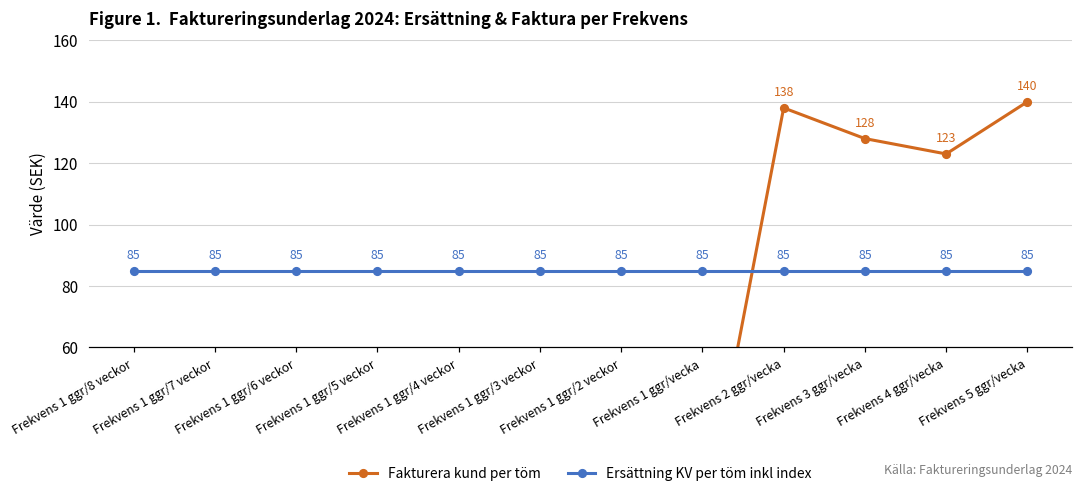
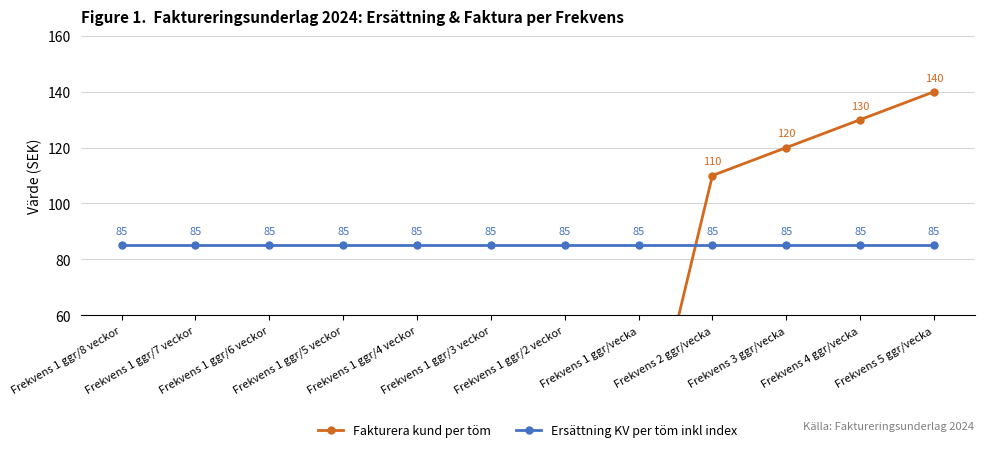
  {
    "Fakturera kund per töm": {
-     "Frekvens 2 ggr/vecka": 138,
-     "Frekvens 3 ggr/vecka": 128,
-     "Frekvens 4 ggr/vecka": 123,
+     "Frekvens 2 ggr/vecka": 110,
+     "Frekvens 3 ggr/vecka": 120,
+     "Frekvens 4 ggr/vecka": 130,
      "Frekvens 5 ggr/vecka": 140
    },
    "Ersättning KV per töm inkl index": {
      "Frekvens 1 ggr/8 veckor": 85,
      "Frekvens 1 ggr/7 veckor": 85,
      "Frekvens 1 ggr/6 veckor": 85,
      "Frekvens 1 ggr/5 veckor": 85,
      "Frekvens 1 ggr/4 veckor": 85,
      "Frekvens 1 ggr/3 veckor": 85,
      "Frekvens 1 ggr/2 veckor": 85,
      "Frekvens 1 ggr/vecka": 85,
      "Frekvens 2 ggr/vecka": 85,
      "Frekvens 3 ggr/vecka": 85,
      "Frekvens 4 ggr/vecka": 85,
      "Frekvens 5 ggr/vecka": 85
    }
  }
